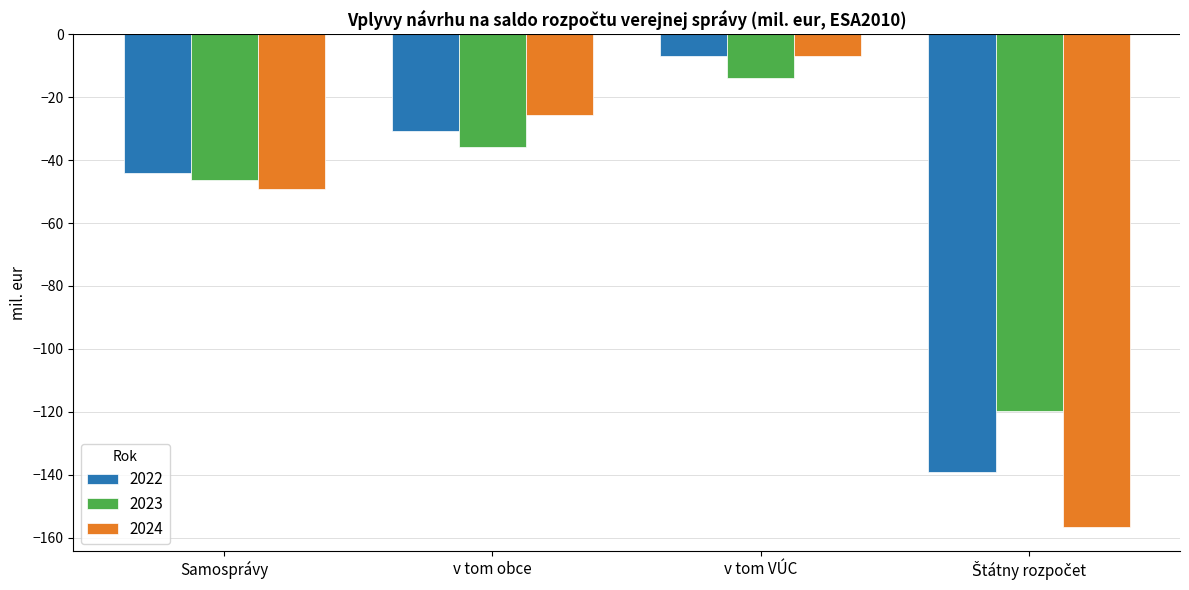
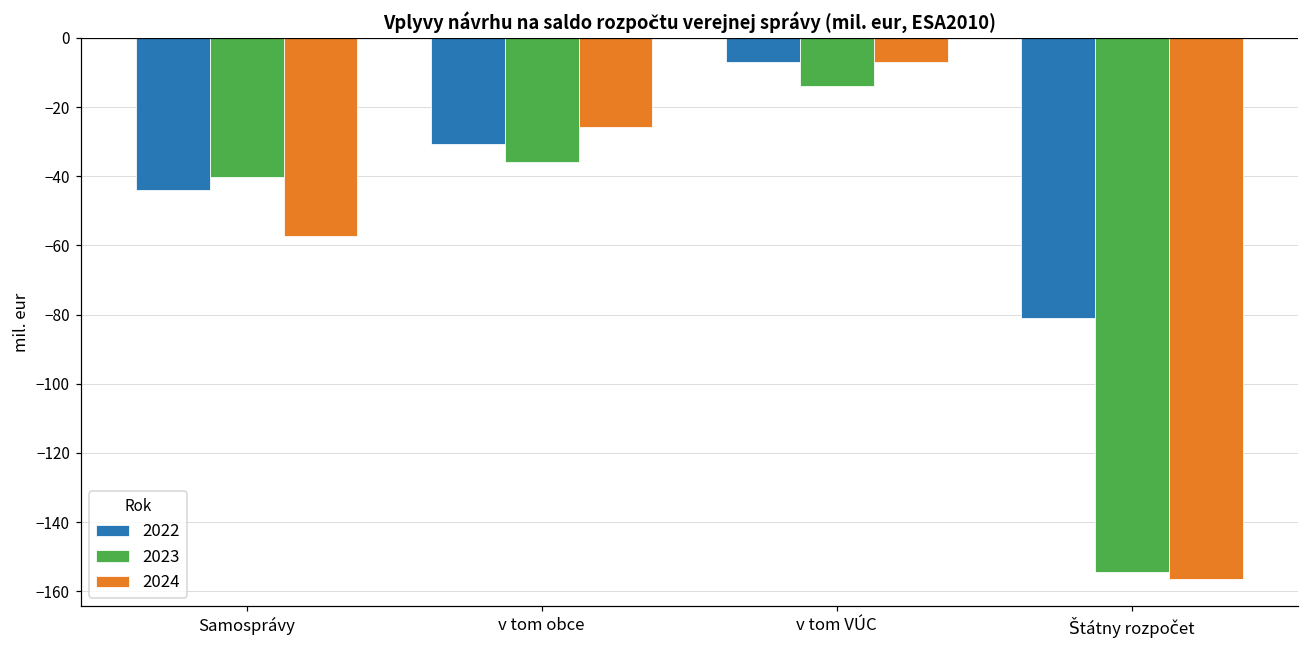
  {
    "2022": {
      "Samosprávy": -44,
      "v tom obce": -31,
      "v tom VÚC": -7,
-     "Štátny rozpočet": -139
+     "Štátny rozpočet": -81
    },
    "2023": {
-     "Samosprávy": -46,
+     "Samosprávy": -40,
      "v tom obce": -36,
      "v tom VÚC": -14,
-     "Štátny rozpočet": -120
+     "Štátny rozpočet": -154
    },
    "2024": {
-     "Samosprávy": -49,
+     "Samosprávy": -57,
      "v tom obce": -26,
      "v tom VÚC": -7,
      "Štátny rozpočet": -157
    }
  }
